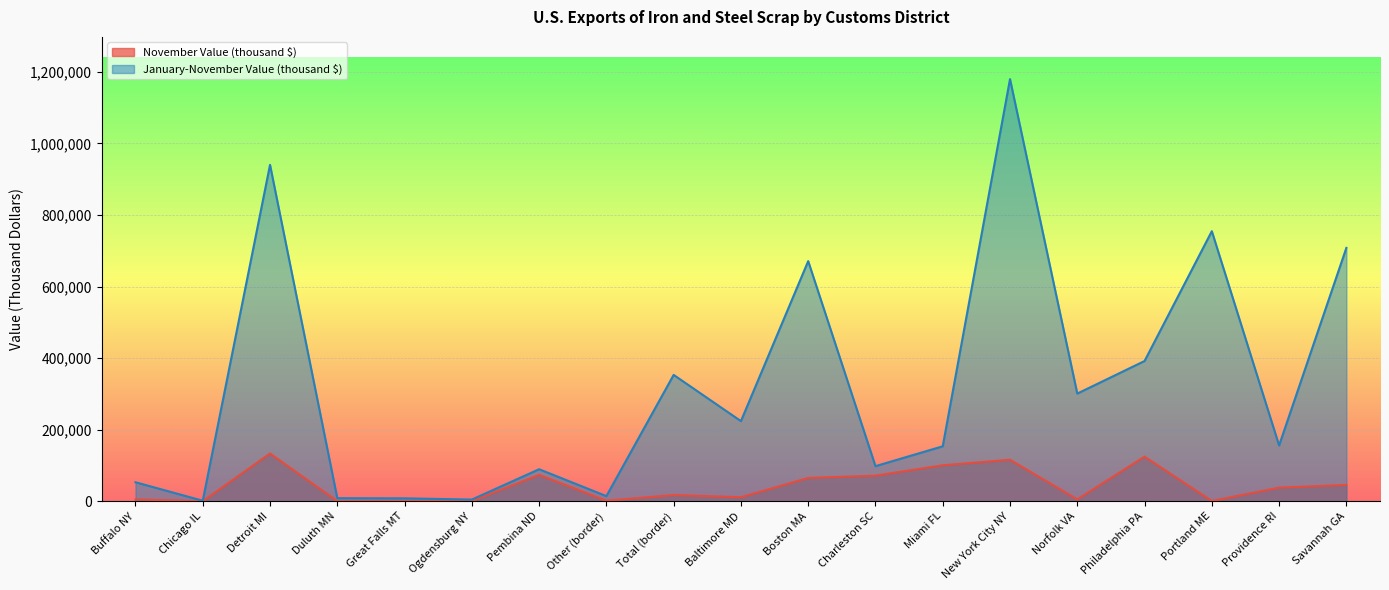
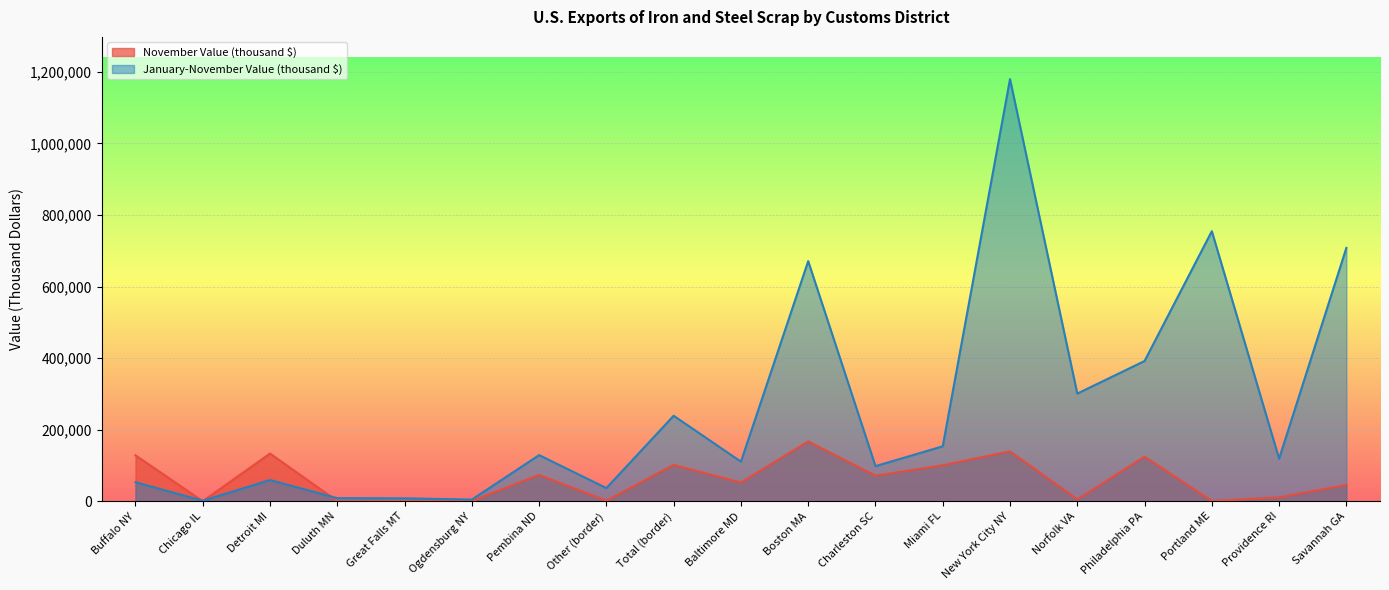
  {
    "November Value (thousand $)": {
-     "Buffalo NY": "10,000",
+     "Buffalo NY": "130,000",
      "Detroit MI": "130,000",
      "Duluth MN": "0",
      "Great Falls MT": "0",
      "Pembina ND": "70,000",
      "Other (border)": "0",
-     "Total (border)": "20,000",
-     "Baltimore MD": "10,000",
-     "Boston MA": "70,000",
+     "Total (border)": "100,000",
+     "Baltimore MD": "50,000",
+     "Boston MA": "170,000",
      "Charleston SC": "70,000",
      "Miami FL": "100,000",
-     "New York City NY": "120,000",
+     "New York City NY": "140,000",
      "Norfolk VA": "10,000",
      "Philadelphia PA": "120,000",
      "Portland ME": "0",
-     "Providence RI": "40,000",
+     "Providence RI": "10,000",
      "Savannah GA": "50,000"
    },
    "January-November Value (thousand $)": {
      "Buffalo NY": "50,000",
-     "Detroit MI": "940,000",
+     "Detroit MI": "60,000",
      "Duluth MN": "10,000",
      "Great Falls MT": "10,000",
-     "Pembina ND": "90,000",
-     "Other (border)": "10,000",
-     "Total (border)": "350,000",
-     "Baltimore MD": "220,000",
+     "Pembina ND": "130,000",
+     "Other (border)": "40,000",
+     "Total (border)": "240,000",
+     "Baltimore MD": "110,000",
      "Boston MA": "670,000",
      "Charleston SC": "100,000",
      "Miami FL": "150,000",
      "New York City NY": "1,180,000",
      "Norfolk VA": "300,000",
      "Philadelphia PA": "390,000",
      "Portland ME": "750,000",
-     "Providence RI": "160,000",
+     "Providence RI": "120,000",
      "Savannah GA": "710,000"
    }
  }
